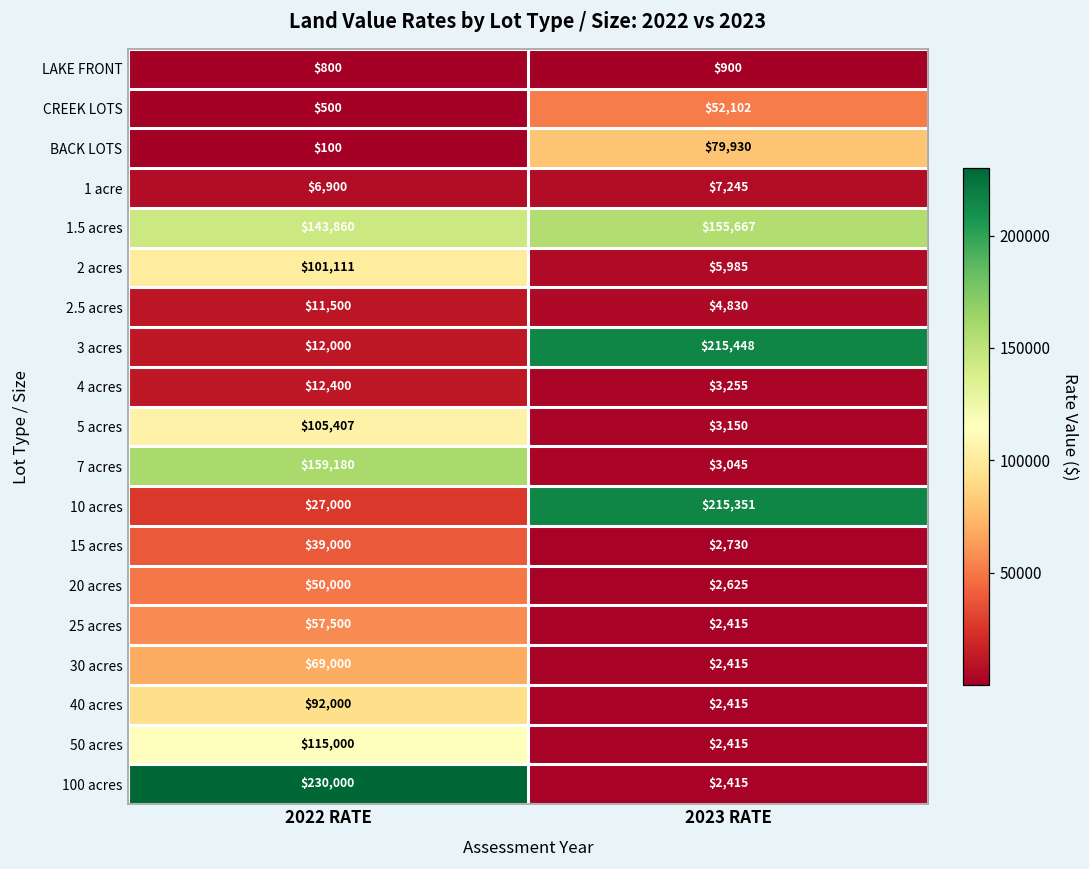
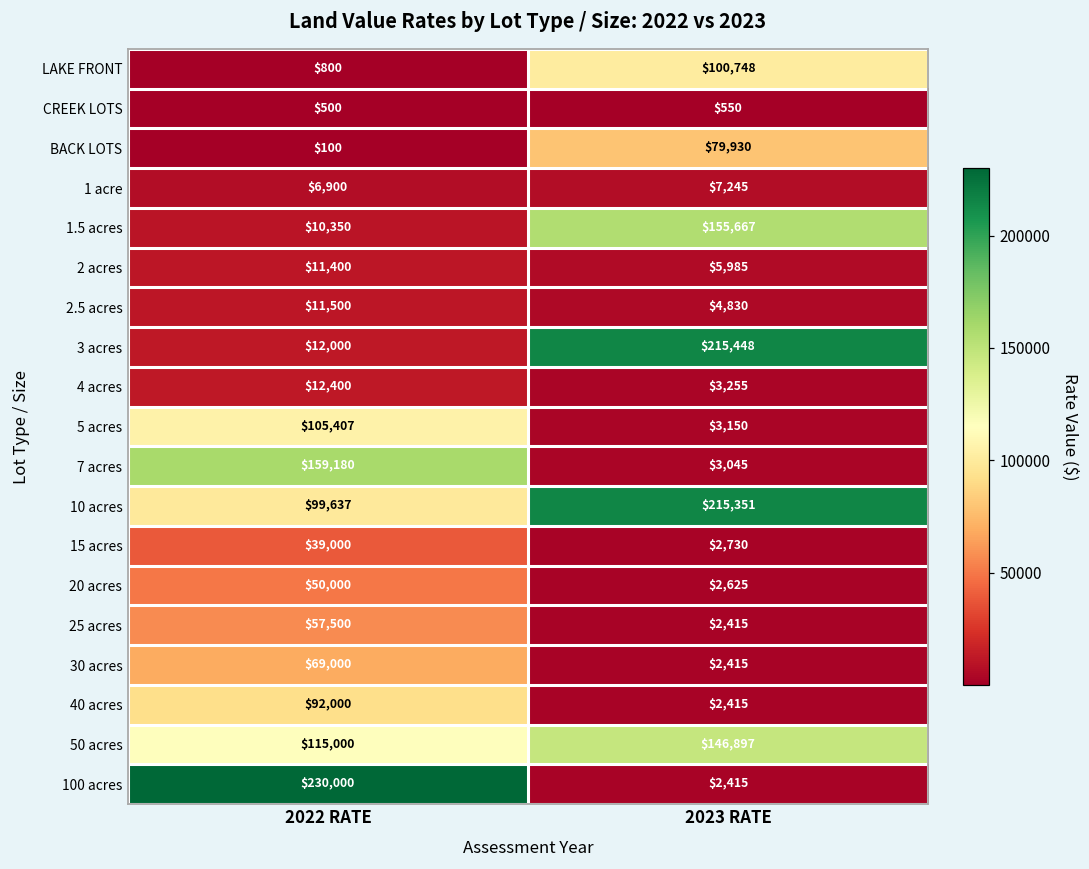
  {
    "LAKE FRONT": {
      "2022 RATE": "$800",
-     "2023 RATE": "$900"
+     "2023 RATE": "$100,748"
    },
    "CREEK LOTS": {
      "2022 RATE": "$500",
-     "2023 RATE": "$52,102"
+     "2023 RATE": "$550"
    },
    "BACK LOTS": {
      "2022 RATE": "$100",
      "2023 RATE": "$79,930"
    },
    "1 acre": {
      "2022 RATE": "$6,900",
      "2023 RATE": "$7,245"
    },
    "1.5 acres": {
-     "2022 RATE": "$143,860",
+     "2022 RATE": "$10,350",
      "2023 RATE": "$155,667"
    },
    "2 acres": {
-     "2022 RATE": "$101,111",
+     "2022 RATE": "$11,400",
      "2023 RATE": "$5,985"
    },
    "2.5 acres": {
      "2022 RATE": "$11,500",
      "2023 RATE": "$4,830"
    },
    "3 acres": {
      "2022 RATE": "$12,000",
      "2023 RATE": "$215,448"
    },
    "4 acres": {
      "2022 RATE": "$12,400",
      "2023 RATE": "$3,255"
    },
    "5 acres": {
      "2022 RATE": "$105,407",
      "2023 RATE": "$3,150"
    },
    "7 acres": {
      "2022 RATE": "$159,180",
      "2023 RATE": "$3,045"
    },
    "10 acres": {
-     "2022 RATE": "$27,000",
+     "2022 RATE": "$99,637",
      "2023 RATE": "$215,351"
    },
    "15 acres": {
      "2022 RATE": "$39,000",
      "2023 RATE": "$2,730"
    },
    "20 acres": {
      "2022 RATE": "$50,000",
      "2023 RATE": "$2,625"
    },
    "25 acres": {
      "2022 RATE": "$57,500",
      "2023 RATE": "$2,415"
    },
    "30 acres": {
      "2022 RATE": "$69,000",
      "2023 RATE": "$2,415"
    },
    "40 acres": {
      "2022 RATE": "$92,000",
      "2023 RATE": "$2,415"
    },
    "50 acres": {
      "2022 RATE": "$115,000",
-     "2023 RATE": "$2,415"
+     "2023 RATE": "$146,897"
    },
    "100 acres": {
      "2022 RATE": "$230,000",
      "2023 RATE": "$2,415"
    }
  }
